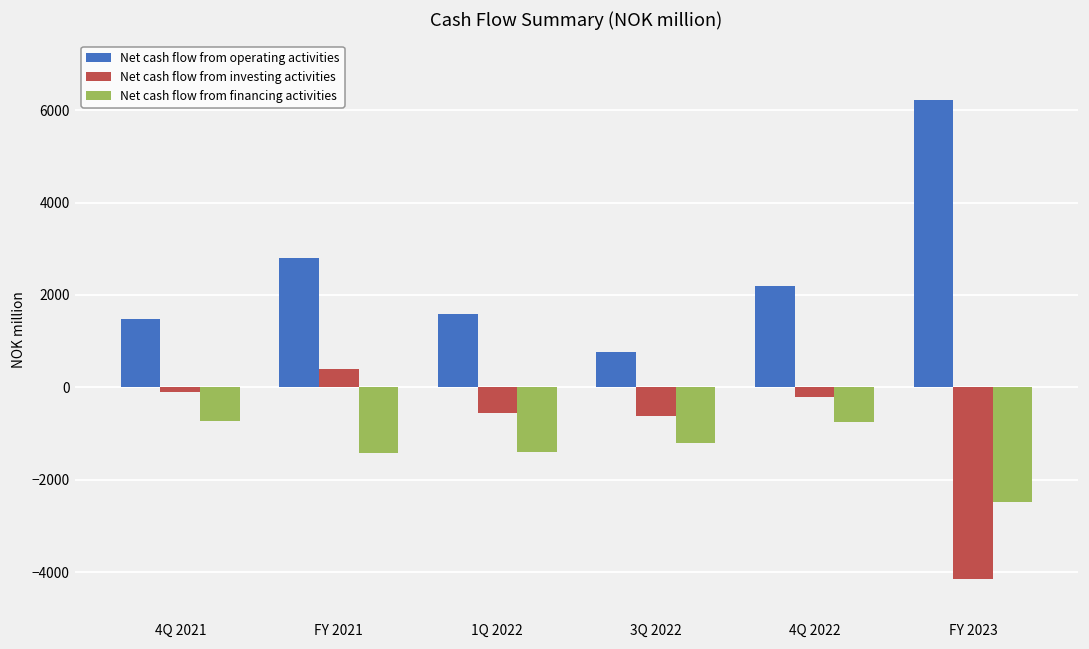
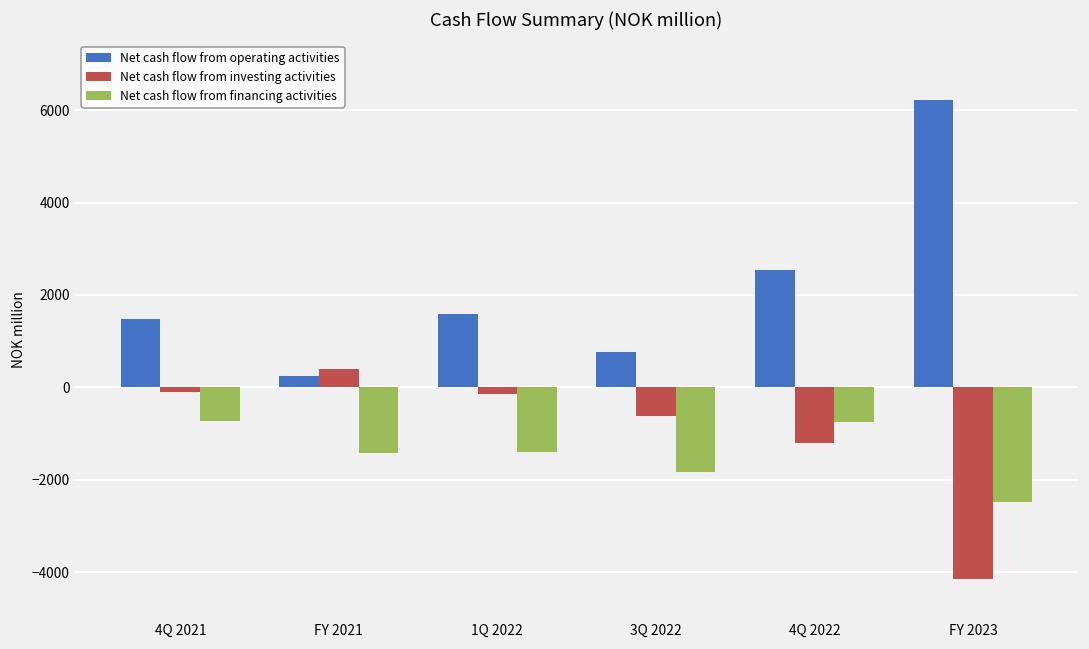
  {
    "Net cash flow from operating activities": {
      "4Q 2021": 1500,
-     "FY 2021": 2800,
+     "FY 2021": 300,
      "1Q 2022": 1600,
      "3Q 2022": 800,
-     "4Q 2022": 2200,
+     "4Q 2022": 2500,
      "FY 2023": 6200
    },
    "Net cash flow from investing activities": {
      "4Q 2021": -100,
      "FY 2021": 400,
-     "1Q 2022": -500,
+     "1Q 2022": -100,
      "3Q 2022": -600,
-     "4Q 2022": -200,
+     "4Q 2022": -1200,
      "FY 2023": -4100
    },
    "Net cash flow from financing activities": {
      "4Q 2021": -700,
      "FY 2021": -1400,
      "1Q 2022": -1400,
-     "3Q 2022": -1200,
+     "3Q 2022": -1800,
      "4Q 2022": -800,
      "FY 2023": -2500
    }
  }
